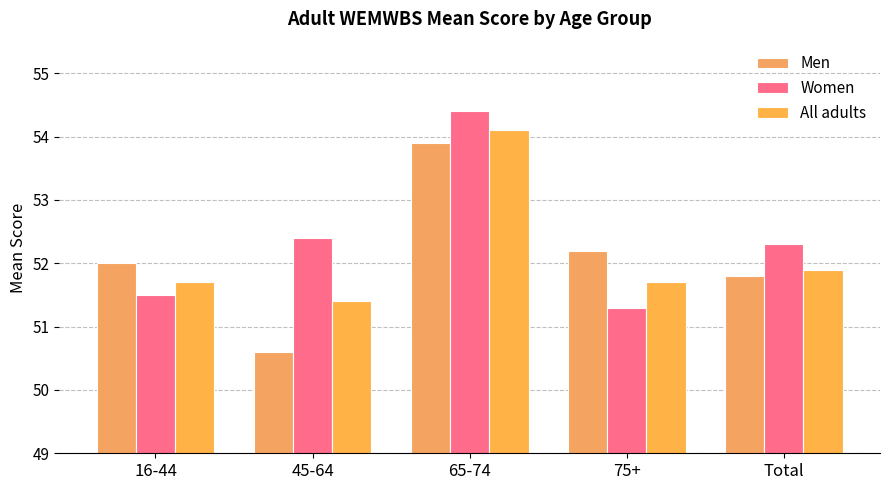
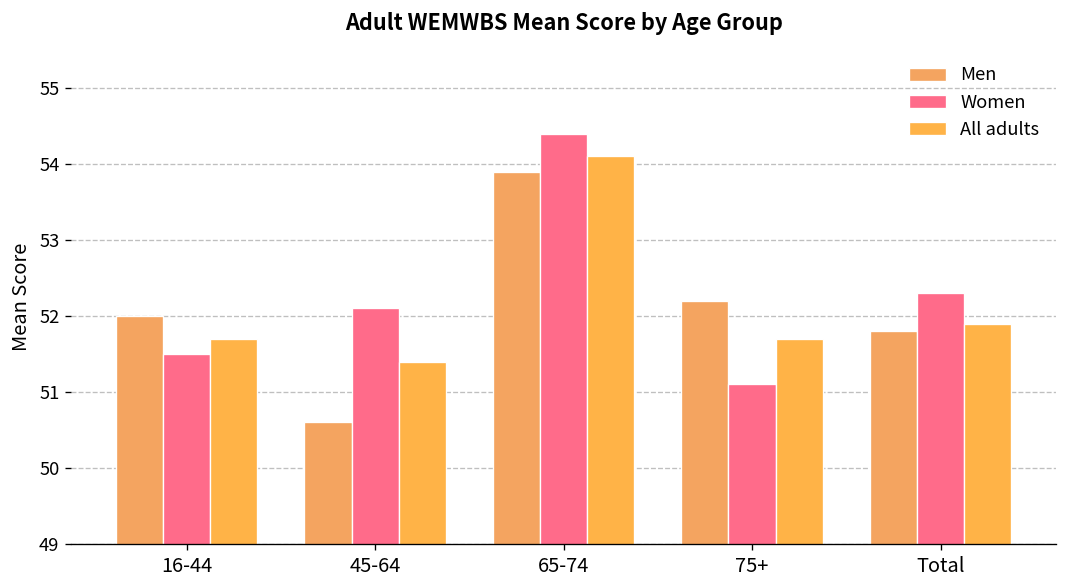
  {
    "Women": {
      "16-44": 51.5,
-     "45-64": 52.4,
+     "45-64": 52.1,
      "65-74": 54.4,
-     "75+": 51.3,
+     "75+": 51.1,
      "Total": 52.3
    }
  }
